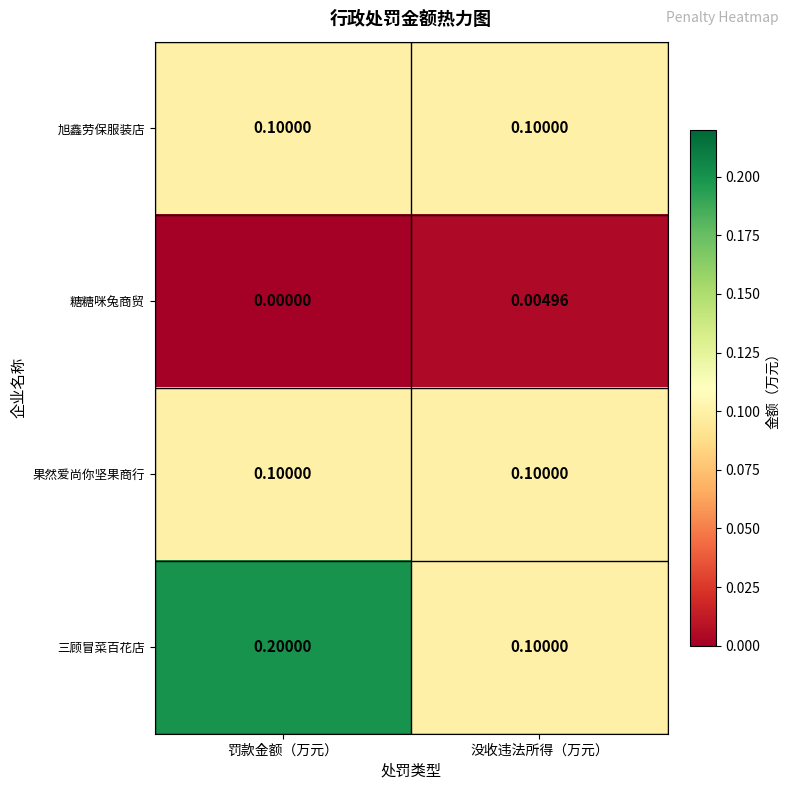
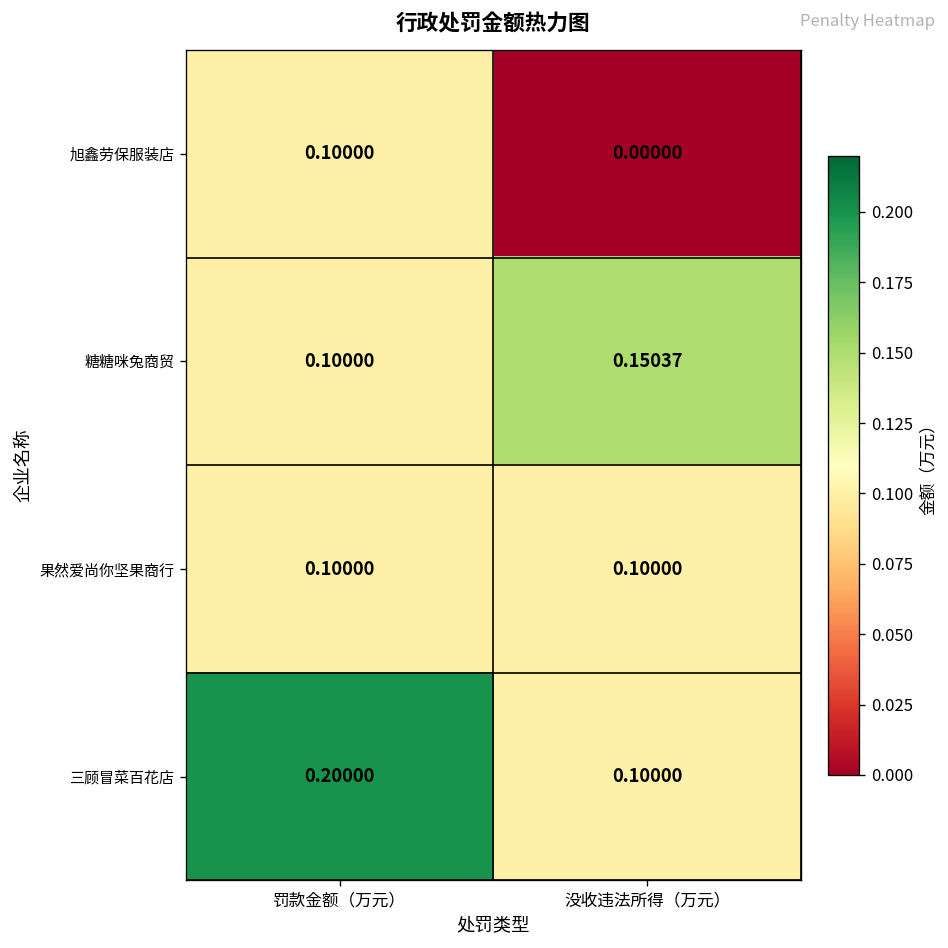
  {
    "旭鑫劳保服装店": {
      "罚款金额（万元）": 0.10000,
-     "没收违法所得（万元）": 0.10000
+     "没收违法所得（万元）": 0.00000
    },
    "糖糖咪兔商贸": {
-     "罚款金额（万元）": 0.00000,
-     "没收违法所得（万元）": 0.00496
+     "罚款金额（万元）": 0.10000,
+     "没收违法所得（万元）": 0.15037
    },
    "果然爱尚你坚果商行": {
      "罚款金额（万元）": 0.10000,
      "没收违法所得（万元）": 0.10000
    },
    "三顾冒菜百花店": {
      "罚款金额（万元）": 0.20000,
      "没收违法所得（万元）": 0.10000
    }
  }
